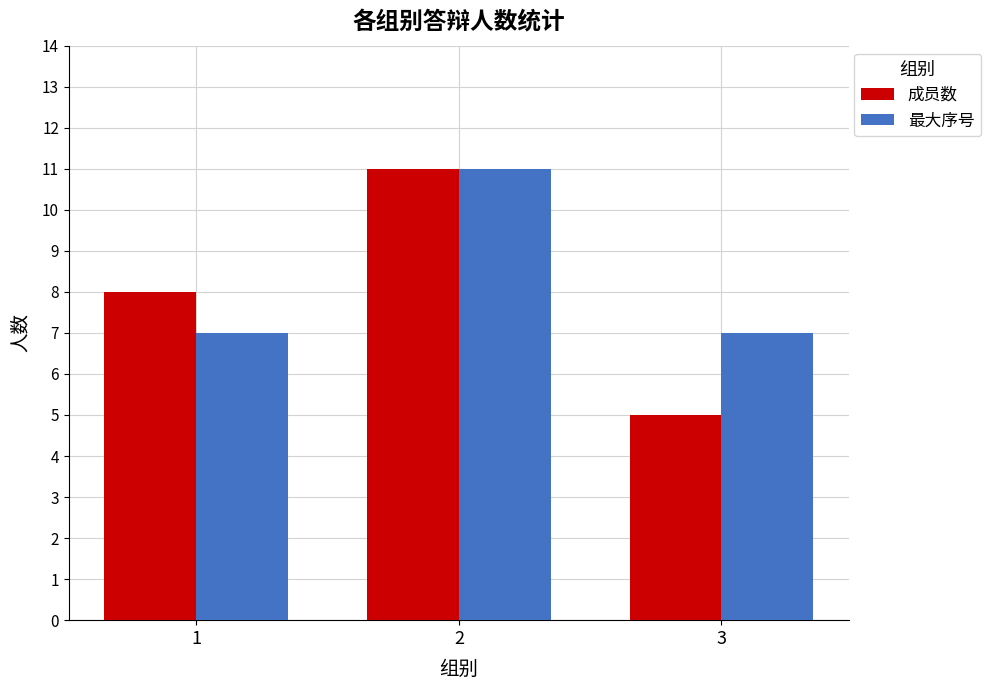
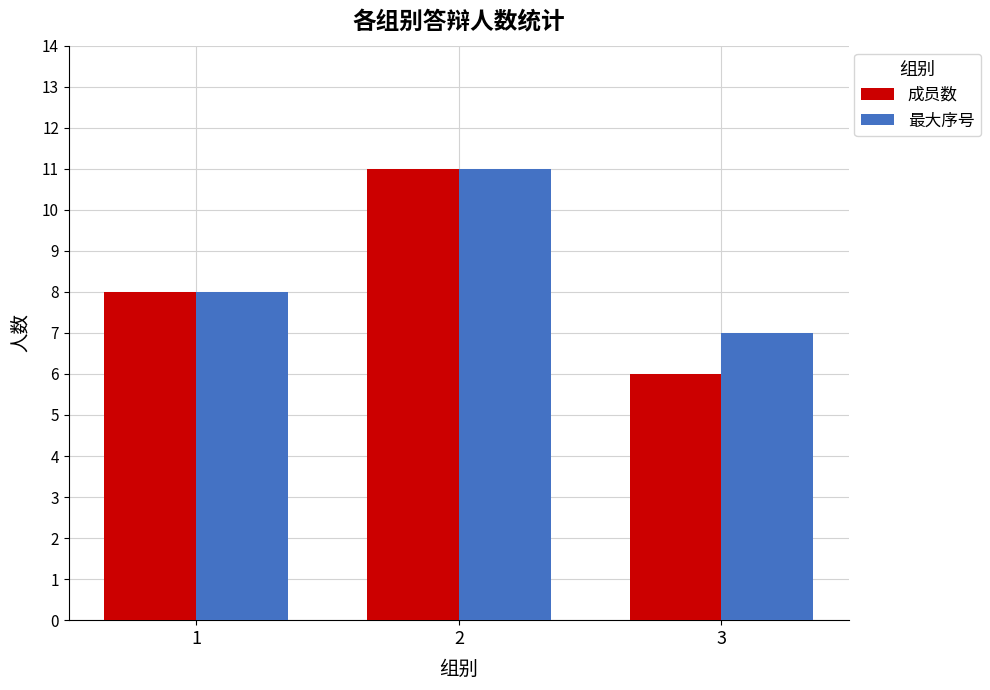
  {
    "成员数": {
      "1": 8,
      "2": 11,
-     "3": 5
+     "3": 6
    },
    "最大序号": {
-     "1": 7,
+     "1": 8,
      "2": 11,
      "3": 7
    }
  }
